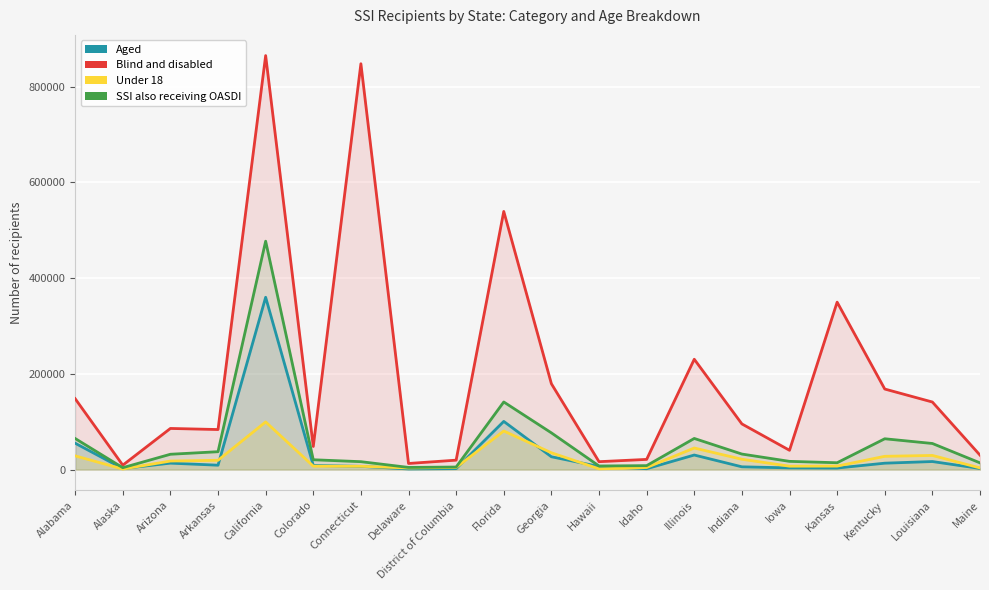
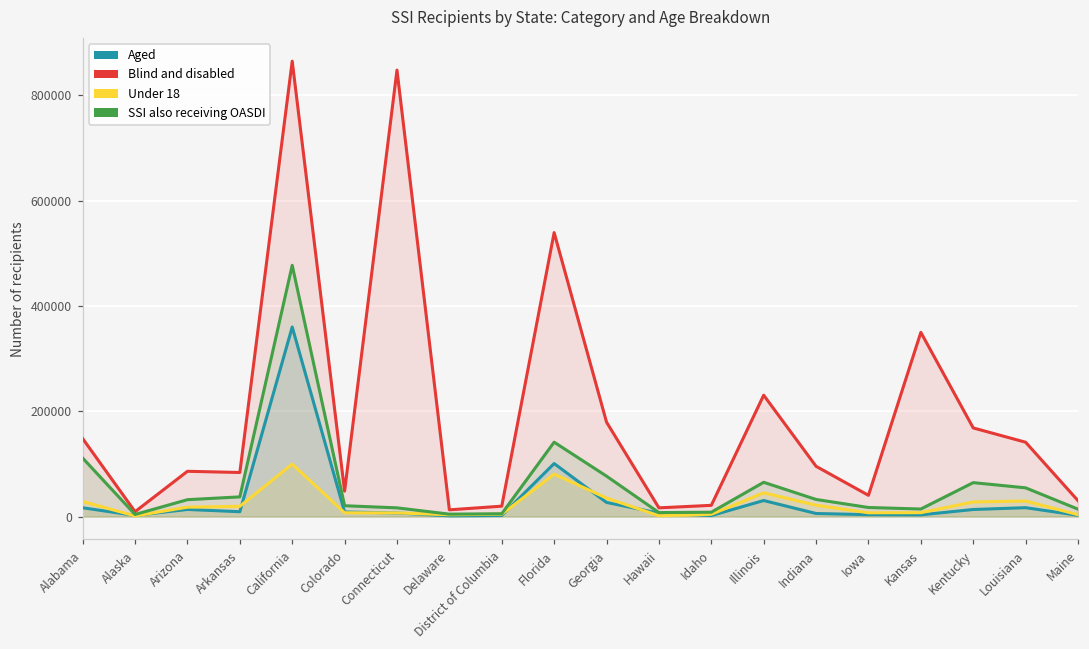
  {
    "Aged": {
-     "Alabama": 60000,
+     "Alabama": 20000,
      "Arkansas": 10000,
      "California": 360000,
      "Florida": 100000,
      "Georgia": 30000,
      "Illinois": 30000,
      "Indiana": 10000,
      "Kentucky": 10000,
      "Louisiana": 20000
    },
    "Blind and disabled": {
      "Alabama": 150000,
      "Arizona": 90000,
      "Arkansas": 80000,
      "California": 860000,
      "Colorado": 50000,
      "Connecticut": 850000,
      "Delaware": 10000,
      "District of Columbia": 20000,
      "Florida": 540000,
      "Georgia": 180000,
      "Hawaii": 20000,
      "Idaho": 20000,
      "Illinois": 230000,
      "Indiana": 100000,
      "Iowa": 40000,
      "Kansas": 350000,
      "Kentucky": 170000,
      "Louisiana": 140000,
      "Maine": 30000
    },
    "Under 18": {
      "Alabama": 30000,
      "Arkansas": 20000,
      "California": 100000,
      "Florida": 80000,
      "Georgia": 40000,
      "Illinois": 50000,
      "Indiana": 20000,
      "Kentucky": 30000,
      "Louisiana": 30000
    },
    "SSI also receiving OASDI": {
-     "Alabama": 60000,
+     "Alabama": 110000,
      "Arizona": 30000,
      "Arkansas": 40000,
      "California": 480000,
      "Colorado": 20000,
      "Connecticut": 20000,
      "Florida": 140000,
      "Georgia": 80000,
      "Illinois": 70000,
      "Indiana": 30000,
      "Iowa": 20000,
      "Kansas": 10000,
      "Kentucky": 60000,
      "Louisiana": 50000,
      "Maine": 10000
    }
  }
